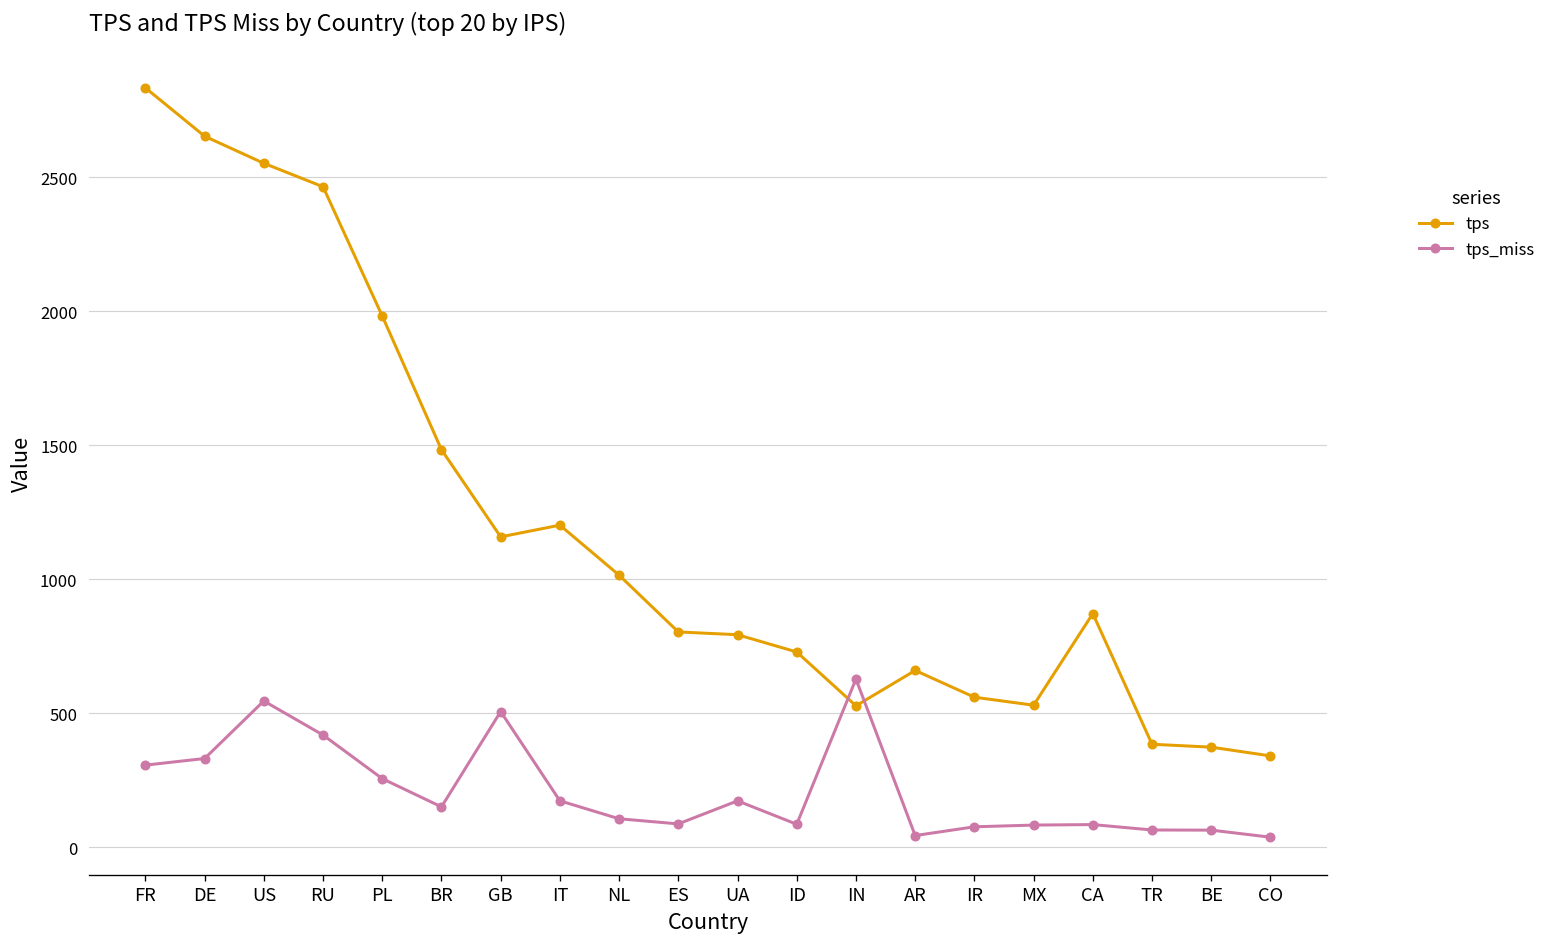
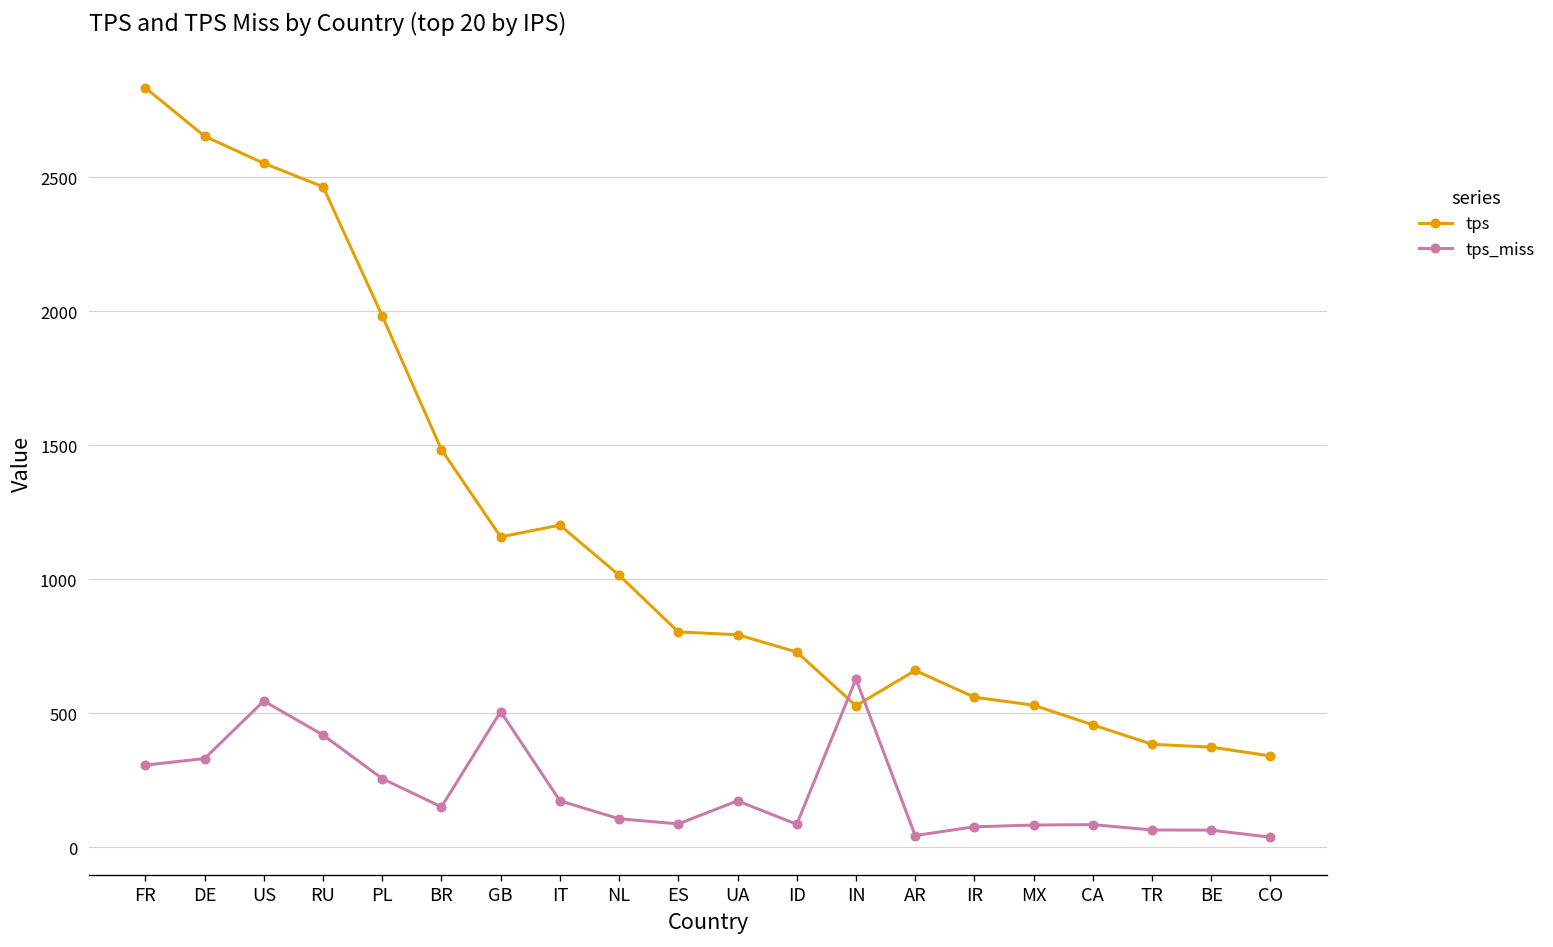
  {
    "tps": {
      "FR": 2830,
      "DE": 2650,
      "US": 2550,
      "RU": 2460,
      "PL": 1980,
      "BR": 1480,
      "GB": 1160,
      "IT": 1200,
      "NL": 1010,
      "ES": 800,
      "UA": 790,
      "ID": 730,
      "IN": 530,
      "AR": 660,
      "IR": 560,
      "MX": 530,
-     "CA": 870,
+     "CA": 460,
      "TR": 380,
      "BE": 370,
      "CO": 340
    },
    "tps_miss": {
      "FR": 310,
      "DE": 330,
      "US": 550,
      "RU": 420,
      "PL": 260,
      "BR": 150,
      "GB": 510,
      "IT": 170,
      "NL": 110,
      "ES": 90,
      "UA": 170,
      "ID": 80,
      "IN": 630,
      "AR": 40,
      "IR": 80,
      "MX": 80,
      "CA": 80,
      "TR": 60,
      "BE": 60,
      "CO": 40
    }
  }
